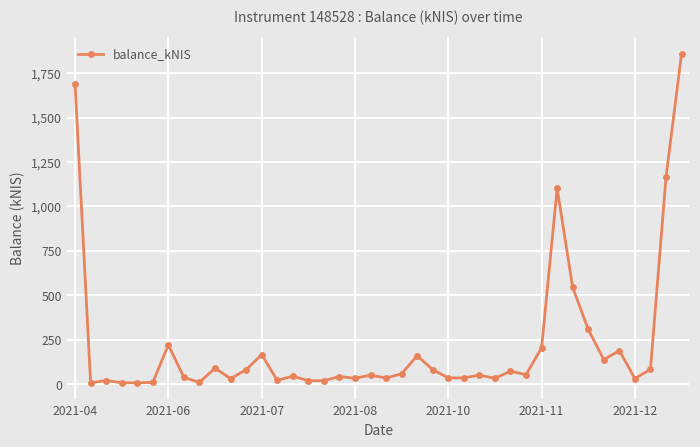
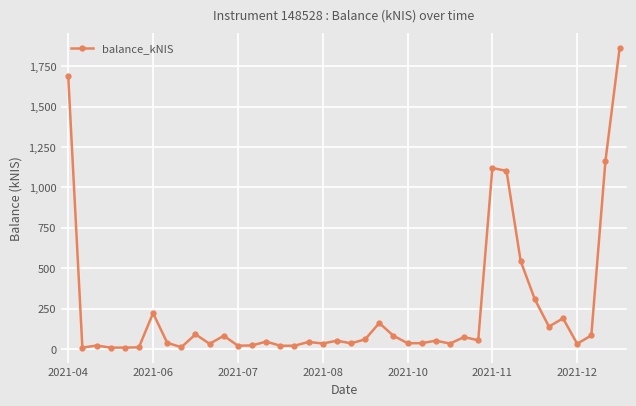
  {
    "2021-04": "1,690",
    "2021-06": "220",
-   "2021-07": "170",
+   "2021-07": "20",
    "2021-08": "30",
    "2021-10": "40",
-   "2021-11": "210",
+   "2021-11": "1,120",
    "2021-12": "30"
  }
